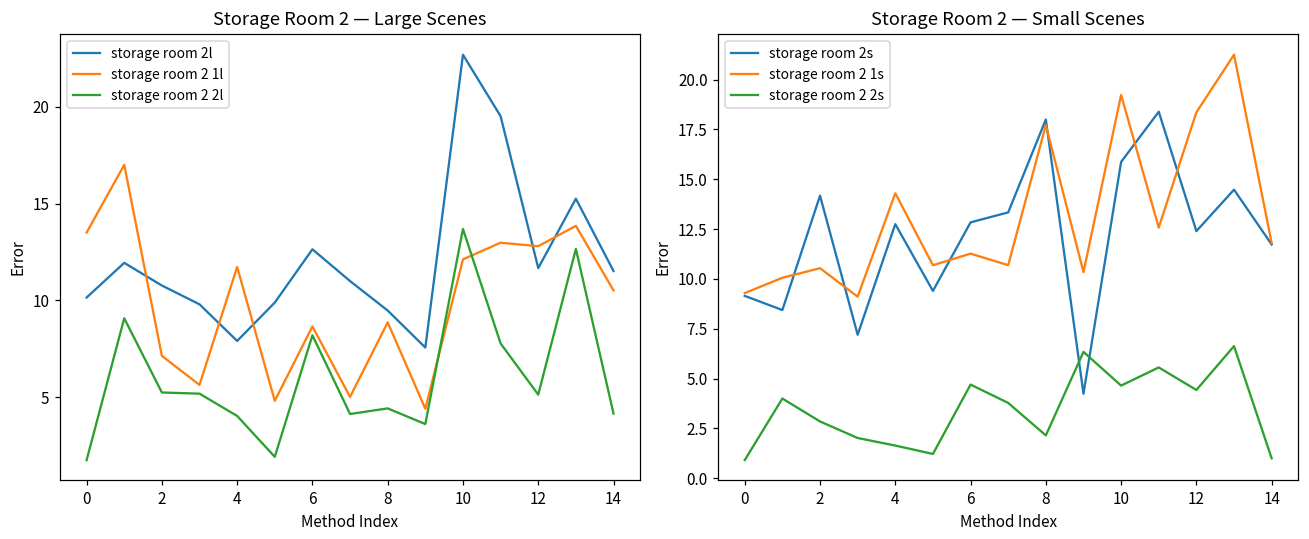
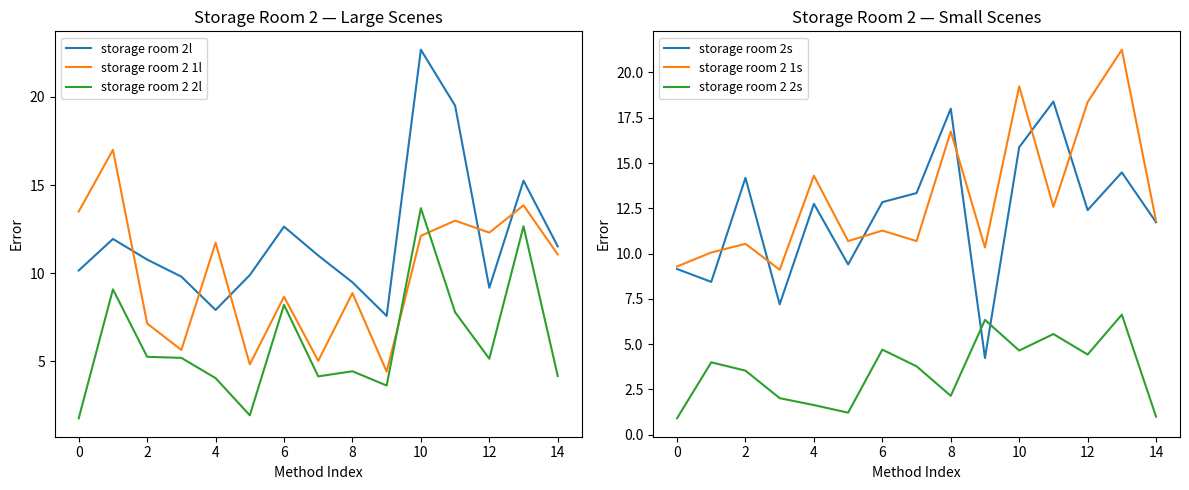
  {
    "Storage Room 2 — Large Scenes": {
      "storage room 2l": {
        "0": 10.2,
        "2": 10.8,
        "4": 7.9,
        "6": 12.6,
        "8": 9.5,
        "10": 22.7,
-       "12": 11.7,
+       "12": 9.2,
        "14": 11.5
      },
      "storage room 2 1l": {
        "0": 13.5,
        "2": 7.1,
        "4": 11.7,
        "6": 8.7,
        "8": 8.9,
        "10": 12.1,
-       "12": 12.8,
-       "14": 10.5
+       "12": 12.3,
+       "14": 11.1
      },
      "storage room 2 2l": {
        "0": 1.8,
        "2": 5.3,
        "4": 4.0,
        "6": 8.2,
        "8": 4.4,
        "10": 13.7,
        "12": 5.1,
        "14": 4.2
      }
    },
    "Storage Room 2 — Small Scenes": {
      "storage room 2s": {
        "2": 14.2,
        "4": 12.8,
        "6": 12.8,
        "8": 18.0,
        "10": 15.9,
        "12": 12.4
      },
      "storage room 2 1s": {
        "2": 10.5,
        "4": 14.3,
        "6": 11.3,
-       "8": 17.7,
+       "8": 16.7,
        "10": 19.2,
        "12": 18.4
      },
      "storage room 2 2s": {
        "0": 0.9,
-       "2": 2.9,
+       "2": 3.5,
        "4": 1.6,
        "6": 4.7,
        "8": 2.2,
        "10": 4.7,
        "12": 4.4,
        "14": 1.0
      }
    }
  }
